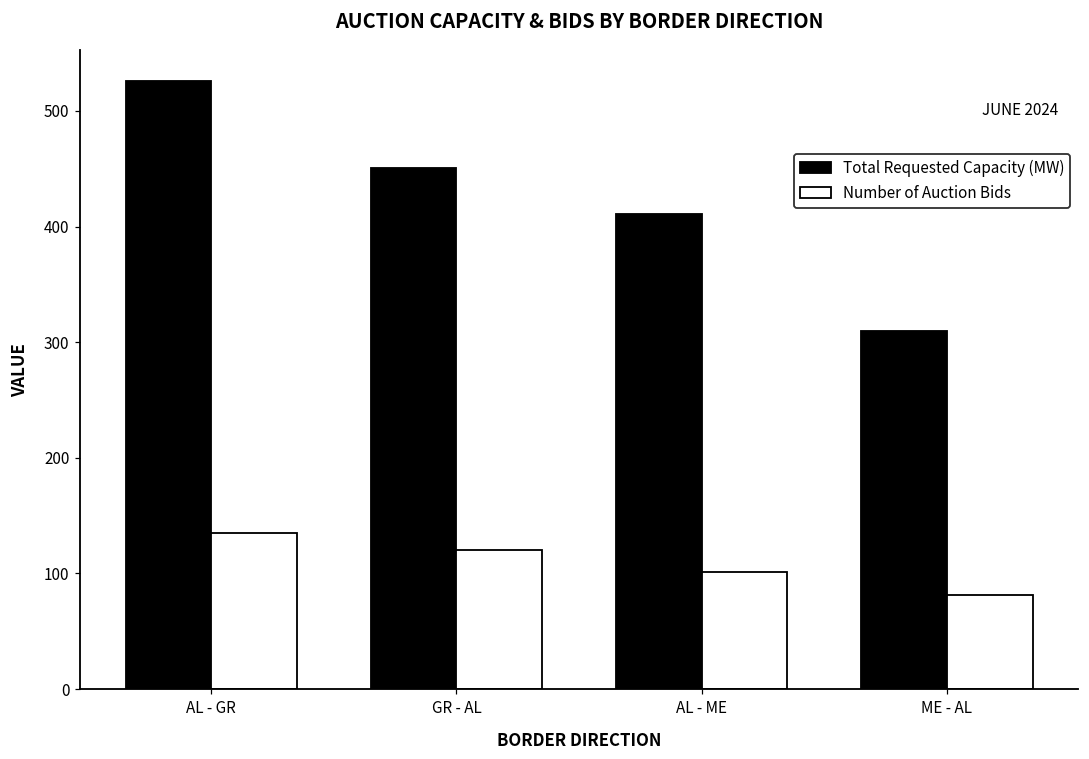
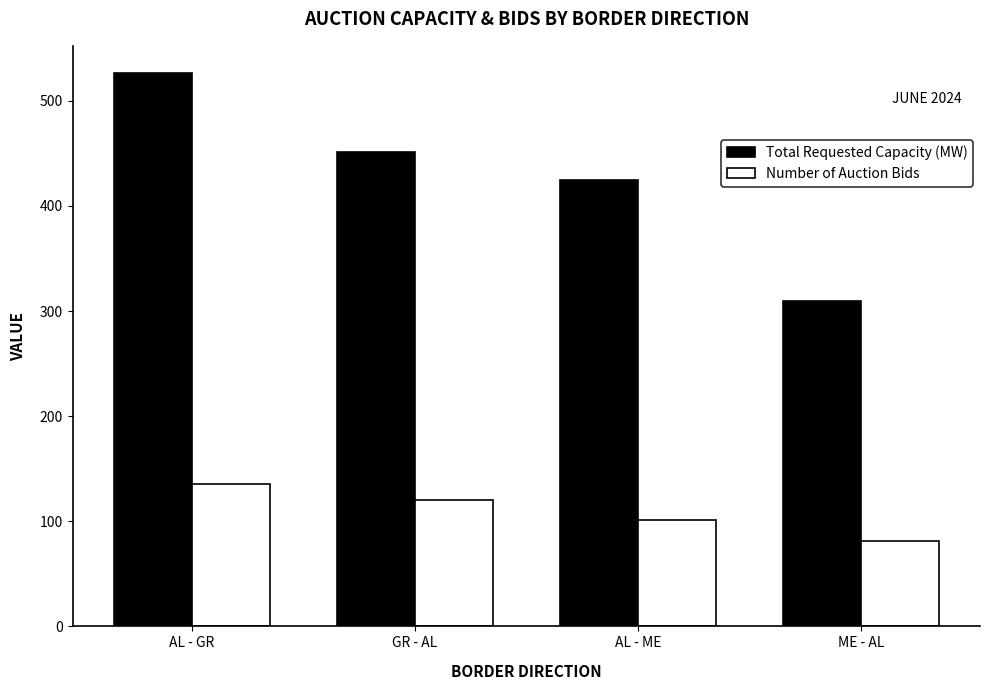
  {
    "Total Requested Capacity (MW)": {
      "AL - GR": 526,
      "GR - AL": 451,
-     "AL - ME": 411,
+     "AL - ME": 425,
      "ME - AL": 310
    },
    "Number of Auction Bids": {
      "AL - GR": 135,
      "GR - AL": 120,
      "AL - ME": 101,
      "ME - AL": 81
    }
  }
